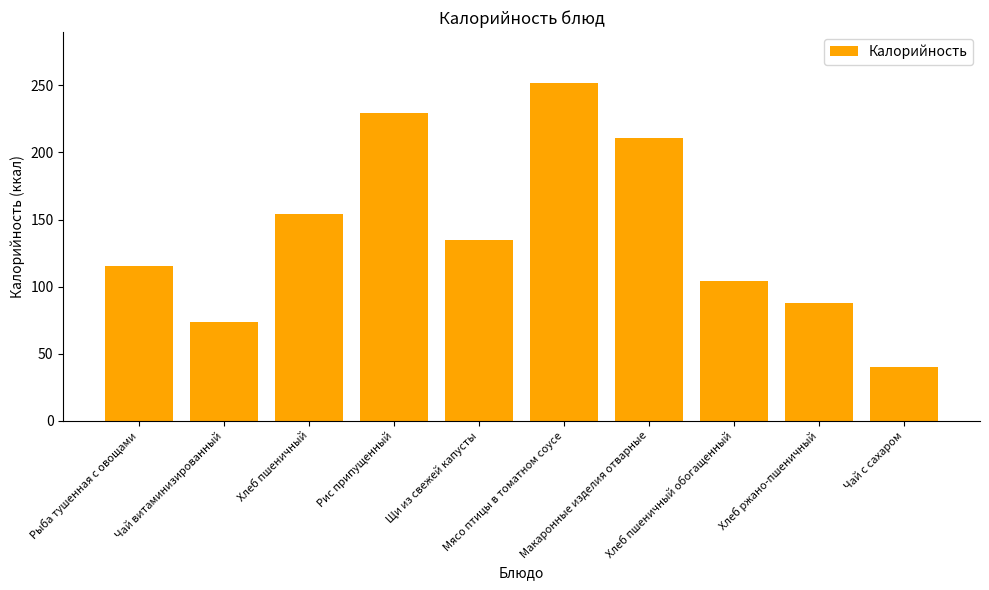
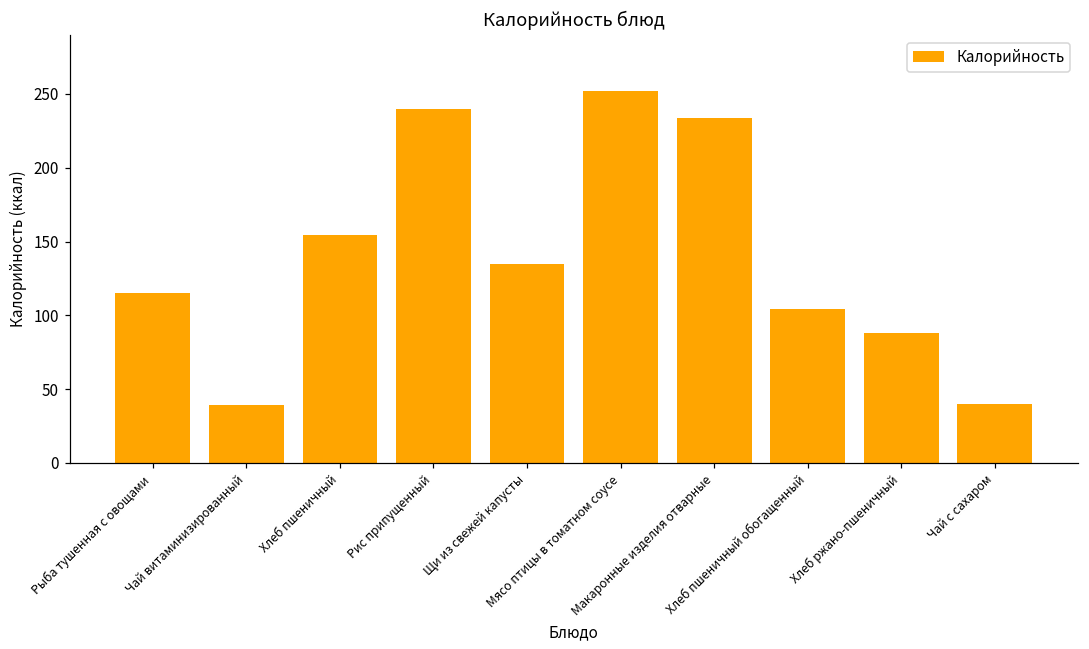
  {
    "Рыба тушенная с овощами": 115,
-   "Чай витаминизированный": 74,
+   "Чай витаминизированный": 39,
    "Хлеб пшеничный": 155,
-   "Рис припущенный": 230,
+   "Рис припущенный": 240,
    "Щи из свежей капусты": 135,
    "Мясо птицы в томатном соусе": 252,
-   "Макаронные изделия отварные": 211,
+   "Макаронные изделия отварные": 234,
    "Хлеб пшеничный обогащенный": 104,
    "Хлеб ржано-пшеничный": 88,
    "Чай с сахаром": 40
  }
